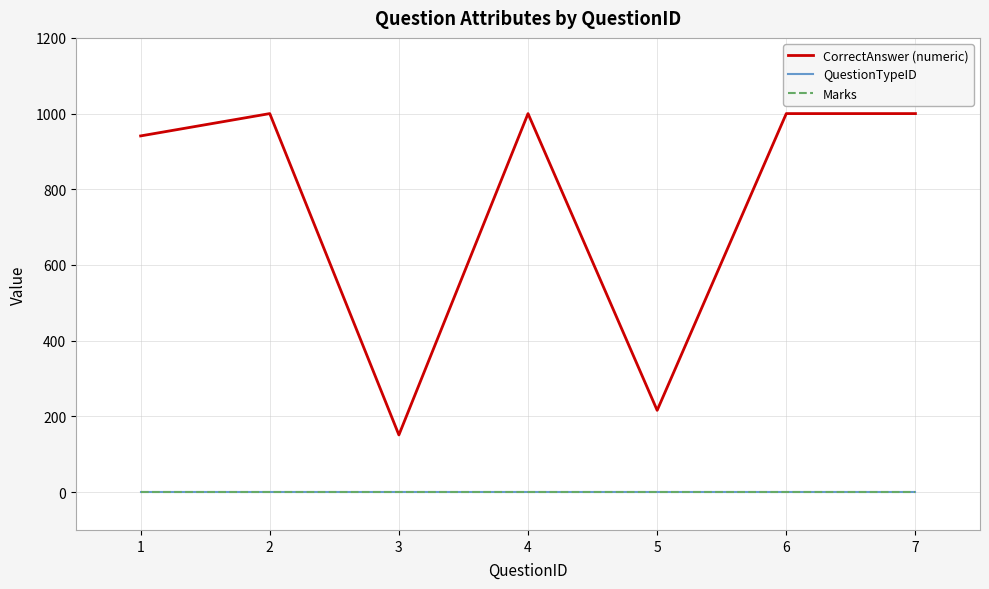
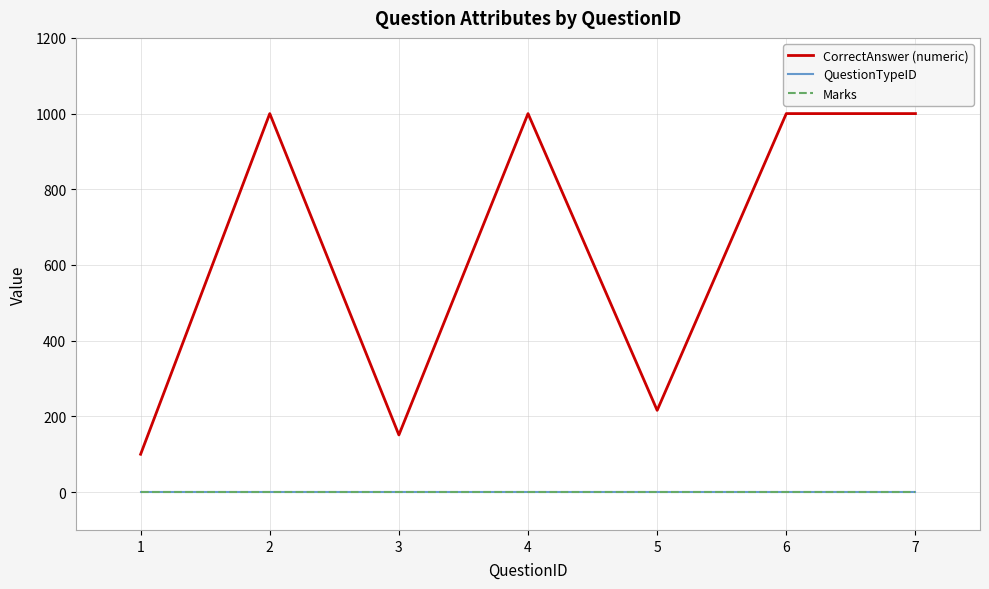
  {
    "CorrectAnswer (numeric)": {
-     "1": 940,
+     "1": 100,
      "2": 1000,
      "3": 150,
      "4": 1000,
      "5": 220,
      "6": 1000,
      "7": 1000
    },
    "Marks": {
      "1": 0,
      "2": 0,
      "3": 0,
      "4": 0,
      "5": 0,
      "6": 0,
      "7": 0
    }
  }
